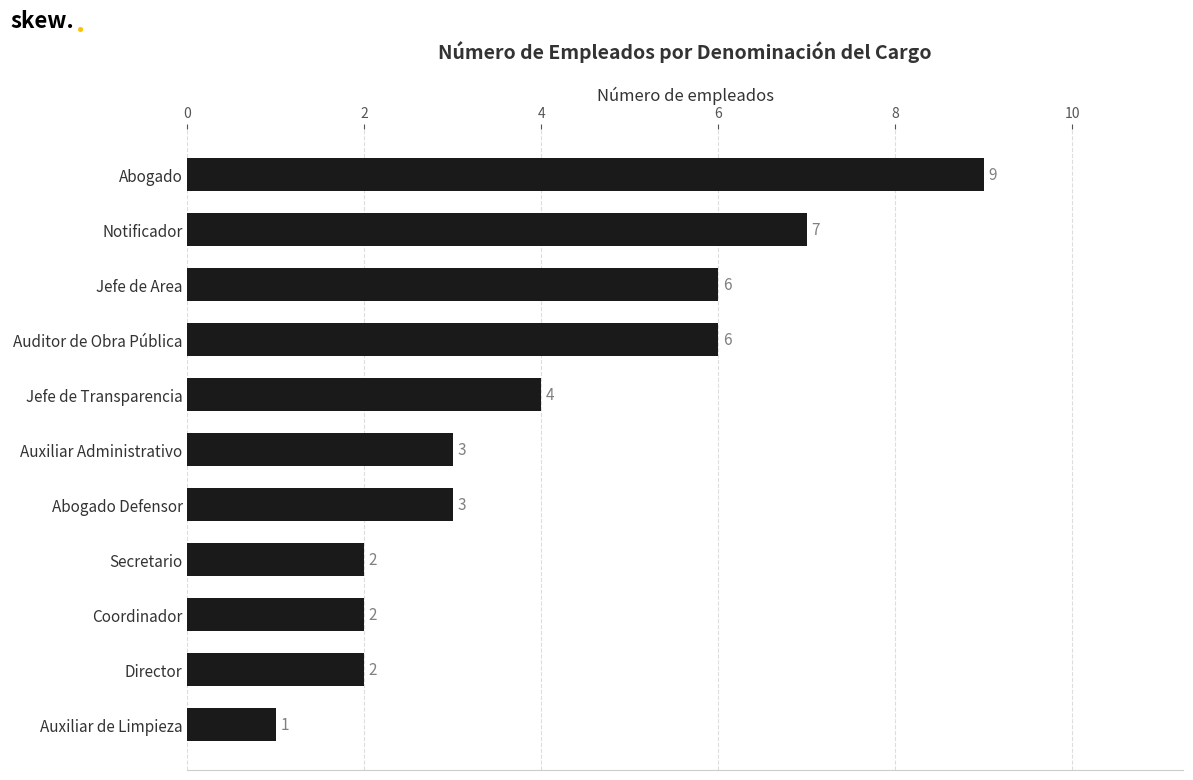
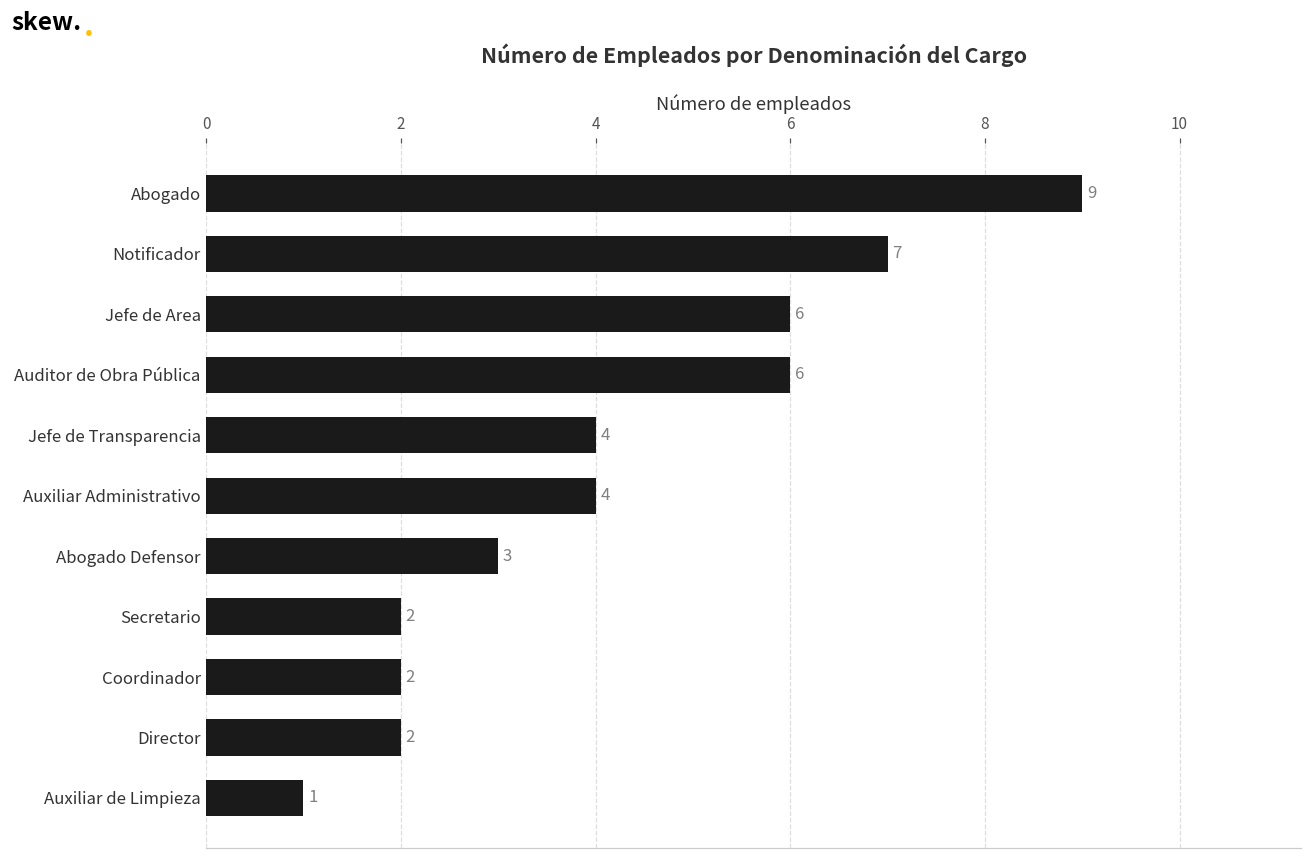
  {
    "Abogado": 9,
    "Notificador": 7,
    "Jefe de Area": 6,
    "Auditor de Obra Pública": 6,
    "Jefe de Transparencia": 4,
-   "Auxiliar Administrativo": 3,
+   "Auxiliar Administrativo": 4,
    "Abogado Defensor": 3,
    "Secretario": 2,
    "Coordinador": 2,
    "Director": 2,
    "Auxiliar de Limpieza": 1
  }
